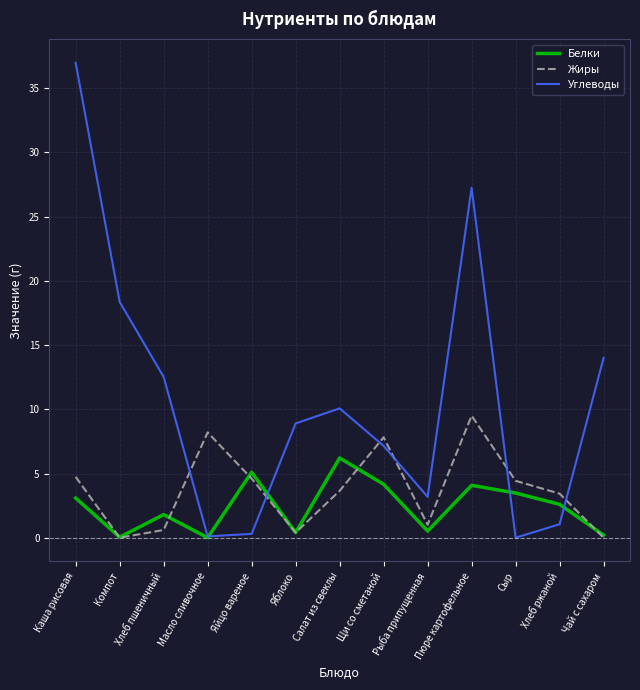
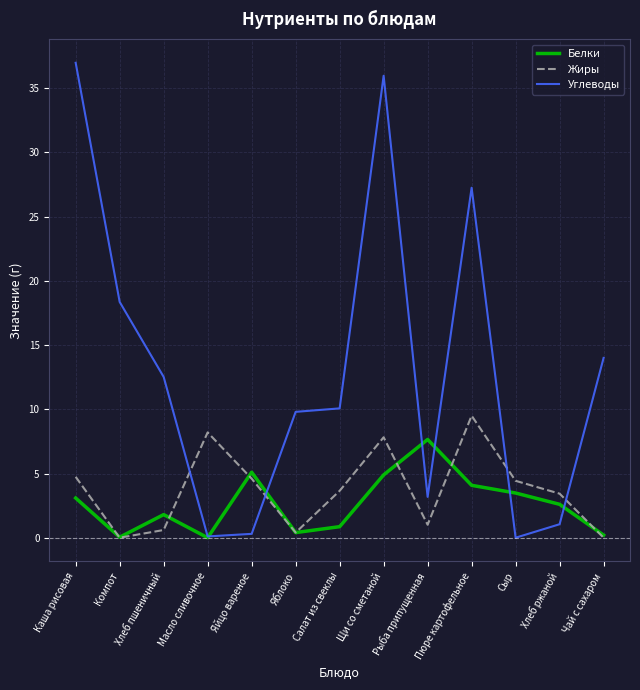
  {
    "Белки": {
      "Каша рисовая": 3.1,
      "Хлеб пшеничный": 1.8,
      "Яйцо вареное": 5.1,
-     "Салат из свеклы": 6.2,
-     "Щи со сметаной": 4.2,
-     "Рыба припущенная": 0.5,
+     "Салат из свеклы": 0.9,
+     "Щи со сметаной": 4.9,
+     "Рыба припущенная": 7.7,
      "Пюре картофельное": 4.1,
      "Сыр": 3.5,
      "Хлеб ржаной": 2.6,
      "Чай с сахаром": 0.2
    },
    "Жиры": {
      "Каша рисовая": 4.7,
      "Хлеб пшеничный": 0.6,
      "Масло сливочное": 8.2,
      "Яйцо вареное": 4.6,
      "Салат из свеклы": 3.7,
      "Щи со сметаной": 7.8,
      "Рыба припущенная": 1.0,
      "Пюре картофельное": 9.5,
      "Сыр": 4.4,
      "Хлеб ржаной": 3.4,
      "Чай с сахаром": 0.0
    },
    "Углеводы": {
      "Каша рисовая": 37.0,
      "Компот": 18.4,
      "Хлеб пшеничный": 12.5,
      "Яйцо вареное": 0.3,
-     "Яблоко": 8.9,
+     "Яблоко": 9.8,
      "Салат из свеклы": 10.1,
-     "Щи со сметаной": 7.2,
+     "Щи со сметаной": 36.0,
      "Рыба припущенная": 3.2,
      "Пюре картофельное": 27.3,
      "Сыр": 0.0,
      "Хлеб ржаной": 1.1,
      "Чай с сахаром": 14.0
    }
  }
